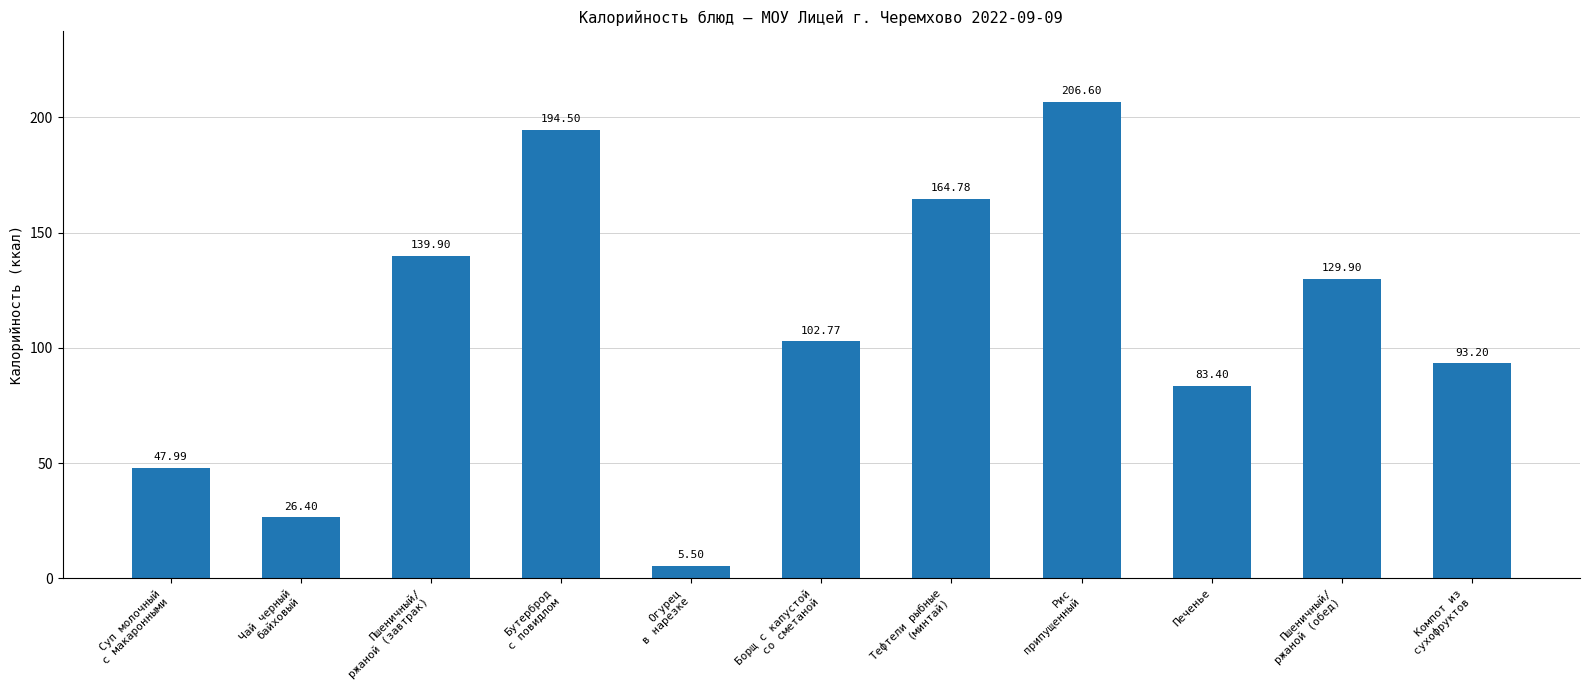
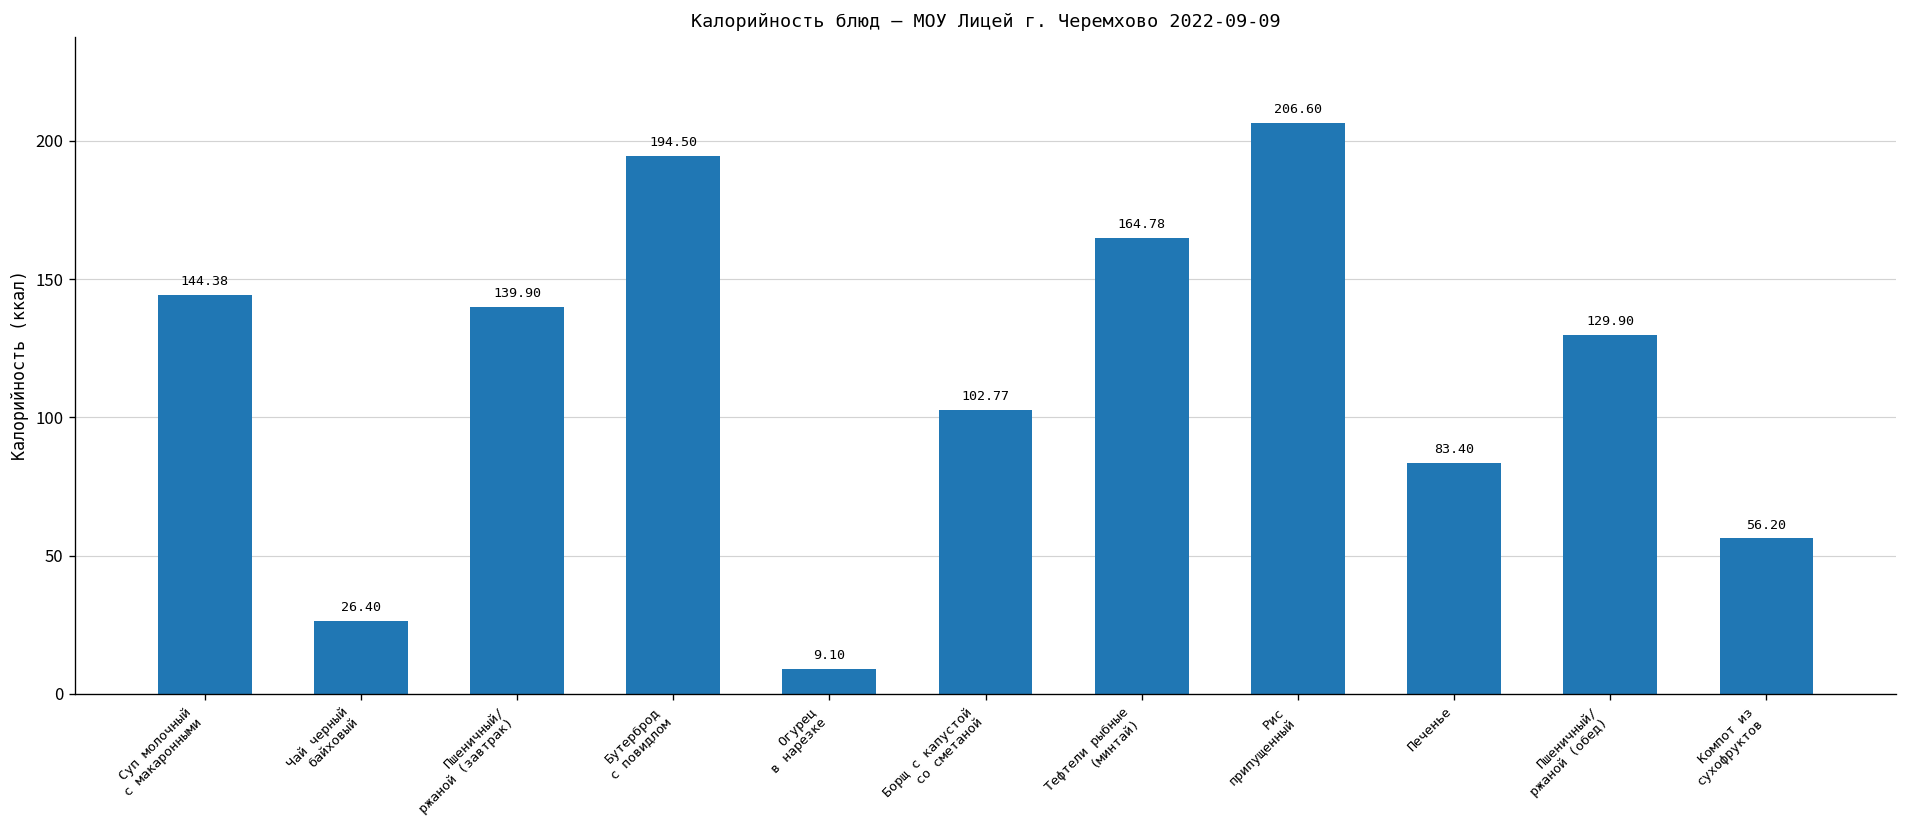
  {
-   "Суп молочный с макаронными": 47.99,
+   "Суп молочный с макаронными": 144.38,
    "Чай черный байховый": 26.40,
    "Пшеничный/ ржаной (завтрак)": 139.90,
    "Бутерброд с повидлом": 194.50,
-   "Огурец в нарезке": 5.50,
+   "Огурец в нарезке": 9.10,
    "Борщ с капустой со сметаной": 102.77,
    "Тефтели рыбные (минтай)": 164.78,
    "Рис припущенный": 206.60,
    "Печенье": 83.40,
    "Пшеничный/ ржаной (обед)": 129.90,
-   "Компот из сухофруктов": 93.20
+   "Компот из сухофруктов": 56.20
  }
